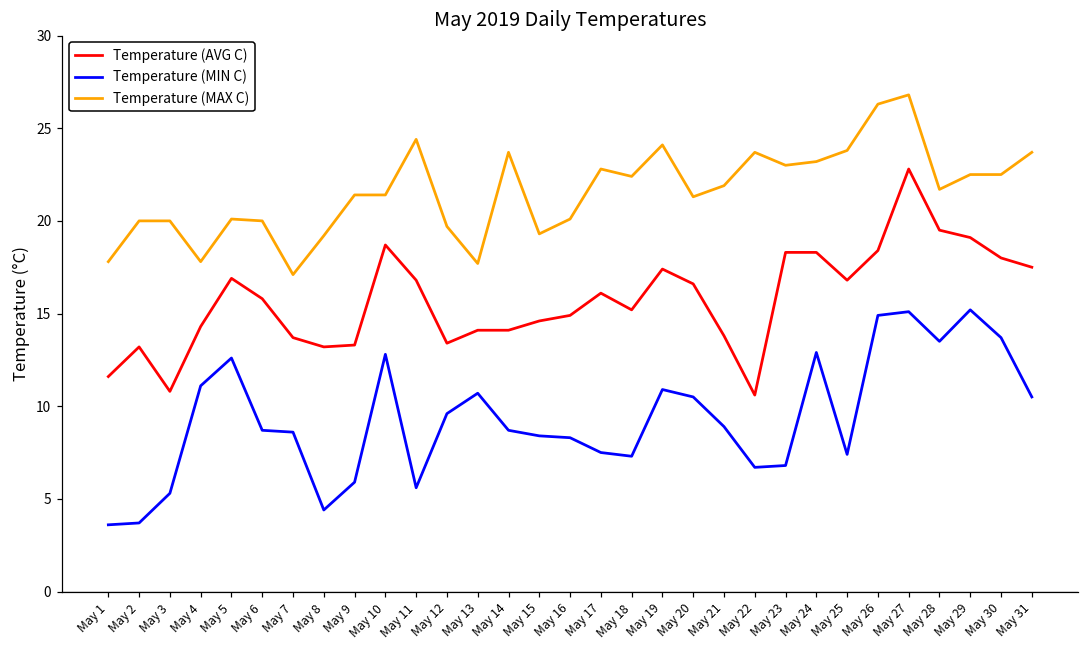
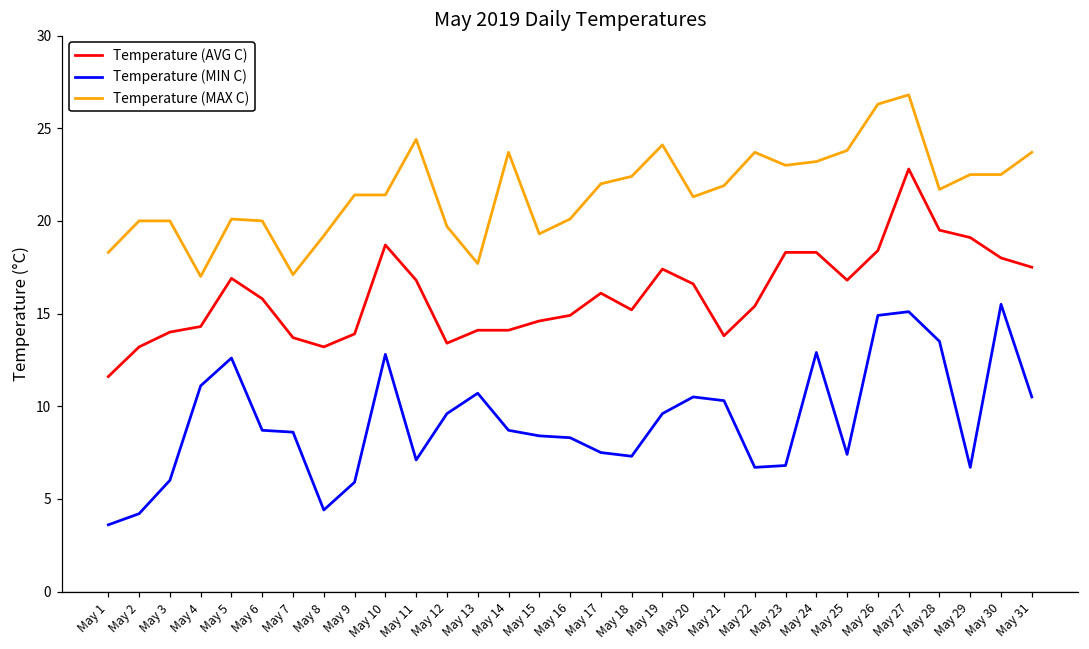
  {
    "Temperature (AVG C)": {
      "May 1": 11.6,
      "May 2": 13.2,
-     "May 3": 10.8,
+     "May 3": 14.0,
      "May 4": 14.3,
      "May 5": 16.9,
      "May 6": 15.8,
      "May 7": 13.7,
      "May 8": 13.2,
-     "May 9": 13.3,
+     "May 9": 13.9,
      "May 10": 18.7,
      "May 11": 16.8,
      "May 12": 13.4,
      "May 13": 14.1,
      "May 14": 14.1,
      "May 15": 14.6,
      "May 16": 14.9,
      "May 17": 16.1,
      "May 18": 15.2,
      "May 19": 17.4,
      "May 20": 16.6,
      "May 21": 13.8,
-     "May 22": 10.6,
+     "May 22": 15.4,
      "May 23": 18.3,
      "May 24": 18.3,
      "May 25": 16.8,
      "May 26": 18.4,
      "May 27": 22.8,
      "May 28": 19.5,
      "May 29": 19.1,
      "May 30": 18.0,
      "May 31": 17.5
    },
    "Temperature (MIN C)": {
      "May 1": 3.6,
-     "May 2": 3.7,
-     "May 3": 5.3,
+     "May 2": 4.2,
+     "May 3": 6.0,
      "May 4": 11.1,
      "May 5": 12.6,
      "May 6": 8.7,
      "May 7": 8.6,
      "May 8": 4.4,
      "May 9": 5.9,
      "May 10": 12.8,
-     "May 11": 5.6,
+     "May 11": 7.1,
      "May 12": 9.6,
      "May 13": 10.7,
      "May 14": 8.7,
      "May 15": 8.4,
      "May 16": 8.3,
      "May 17": 7.5,
      "May 18": 7.3,
-     "May 19": 10.9,
+     "May 19": 9.6,
      "May 20": 10.5,
-     "May 21": 8.9,
+     "May 21": 10.3,
      "May 22": 6.7,
      "May 23": 6.8,
      "May 24": 12.9,
      "May 25": 7.4,
      "May 26": 14.9,
      "May 27": 15.1,
      "May 28": 13.5,
-     "May 29": 15.2,
-     "May 30": 13.7,
+     "May 29": 6.7,
+     "May 30": 15.5,
      "May 31": 10.5
    },
    "Temperature (MAX C)": {
-     "May 1": 17.8,
+     "May 1": 18.3,
      "May 2": 20.0,
      "May 3": 20.0,
-     "May 4": 17.8,
+     "May 4": 17.0,
      "May 5": 20.1,
      "May 6": 20.0,
      "May 7": 17.1,
      "May 8": 19.2,
      "May 9": 21.4,
      "May 10": 21.4,
      "May 11": 24.4,
      "May 12": 19.7,
      "May 13": 17.7,
      "May 14": 23.7,
      "May 15": 19.3,
      "May 16": 20.1,
-     "May 17": 22.8,
+     "May 17": 22.0,
      "May 18": 22.4,
      "May 19": 24.1,
      "May 20": 21.3,
      "May 21": 21.9,
      "May 22": 23.7,
      "May 23": 23.0,
      "May 24": 23.2,
      "May 25": 23.8,
      "May 26": 26.3,
      "May 27": 26.8,
      "May 28": 21.7,
      "May 29": 22.5,
      "May 30": 22.5,
      "May 31": 23.7
    }
  }
